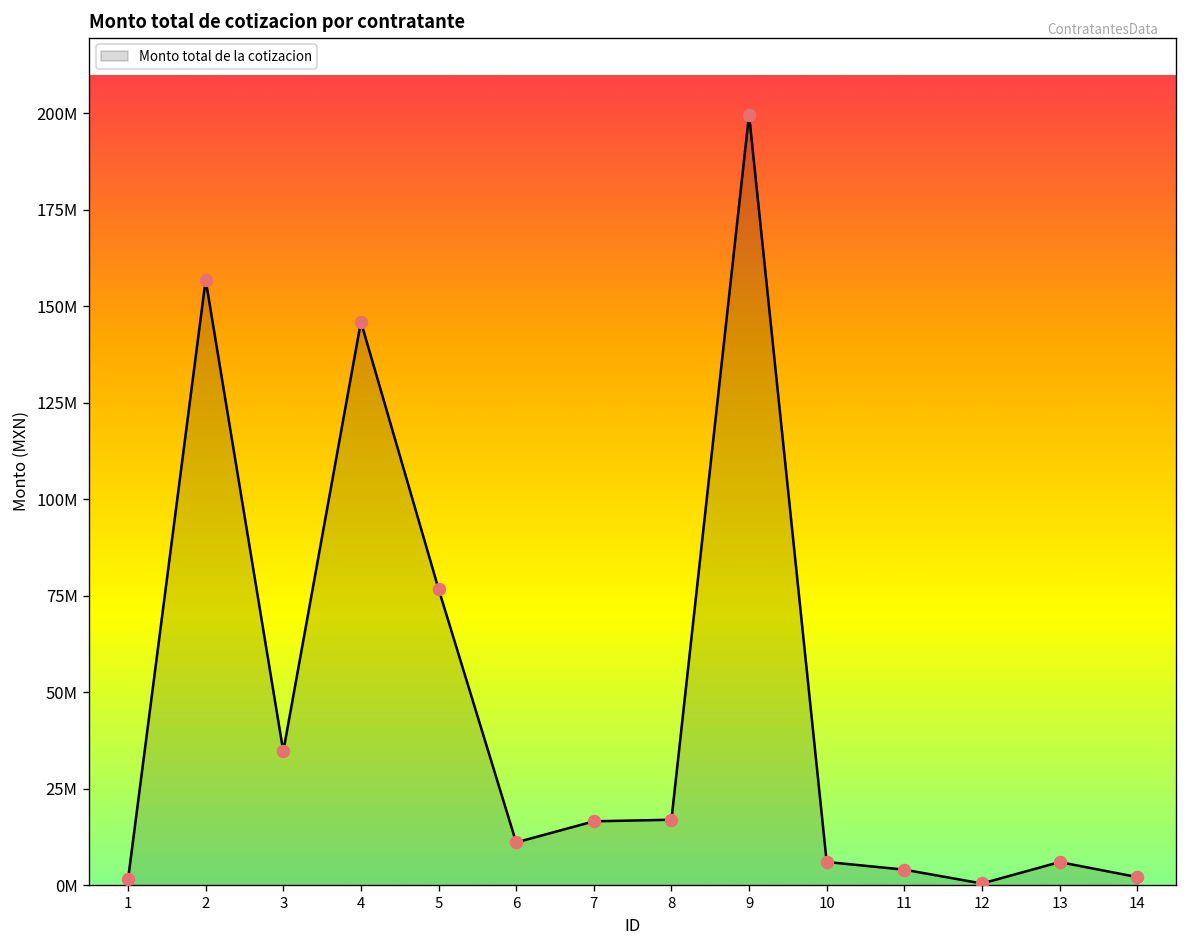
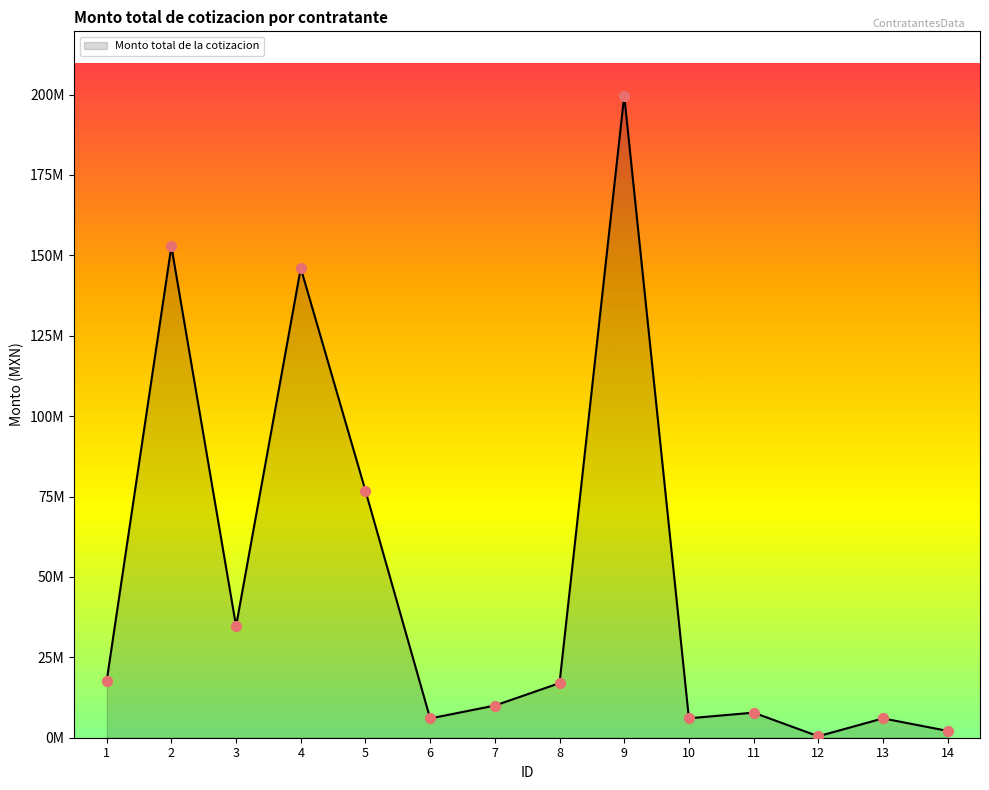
  {
-   "1": 2000000,
-   "2": 157000000,
+   "1": 18000000,
+   "2": 153000000,
    "3": 35000000,
    "4": 146000000,
    "5": 77000000,
-   "6": 11000000,
-   "7": 17000000,
+   "6": 6000000,
+   "7": 10000000,
    "8": 17000000,
    "9": 200000000,
    "10": 6000000,
-   "11": 4000000,
+   "11": 8000000,
    "12": 0,
    "13": 6000000,
    "14": 2000000
  }
